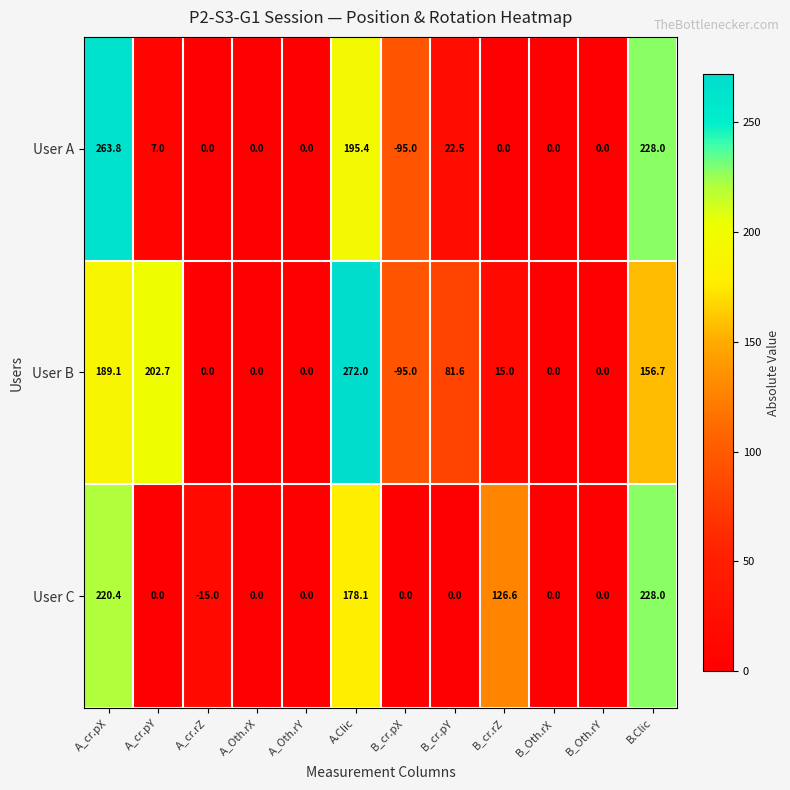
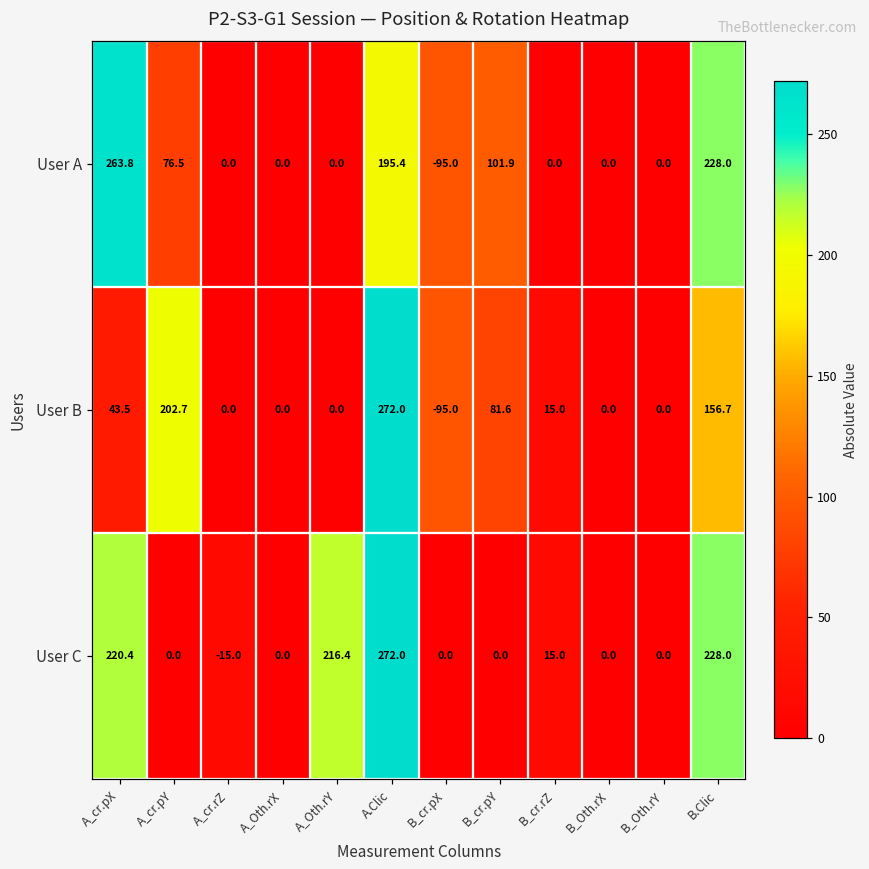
  {
    "User A": {
      "A_cr.pX": 263.8,
-     "A_cr.pY": 7.0,
+     "A_cr.pY": 76.5,
      "A_cr.rZ": 0.0,
      "A_Oth.rX": 0.0,
      "A_Oth.rY": 0.0,
      "A.Clic": 195.4,
      "B_cr.pX": -95.0,
-     "B_cr.pY": 22.5,
+     "B_cr.pY": 101.9,
      "B_cr.rZ": 0.0,
      "B_Oth.rX": 0.0,
      "B_Oth.rY": 0.0,
      "B.Clic": 228.0
    },
    "User B": {
-     "A_cr.pX": 189.1,
+     "A_cr.pX": 43.5,
      "A_cr.pY": 202.7,
      "A_cr.rZ": 0.0,
      "A_Oth.rX": 0.0,
      "A_Oth.rY": 0.0,
      "A.Clic": 272.0,
      "B_cr.pX": -95.0,
      "B_cr.pY": 81.6,
      "B_cr.rZ": 15.0,
      "B_Oth.rX": 0.0,
      "B_Oth.rY": 0.0,
      "B.Clic": 156.7
    },
    "User C": {
      "A_cr.pX": 220.4,
      "A_cr.pY": 0.0,
      "A_cr.rZ": -15.0,
      "A_Oth.rX": 0.0,
-     "A_Oth.rY": 0.0,
-     "A.Clic": 178.1,
+     "A_Oth.rY": 216.4,
+     "A.Clic": 272.0,
      "B_cr.pX": 0.0,
      "B_cr.pY": 0.0,
-     "B_cr.rZ": 126.6,
+     "B_cr.rZ": 15.0,
      "B_Oth.rX": 0.0,
      "B_Oth.rY": 0.0,
      "B.Clic": 228.0
    }
  }
